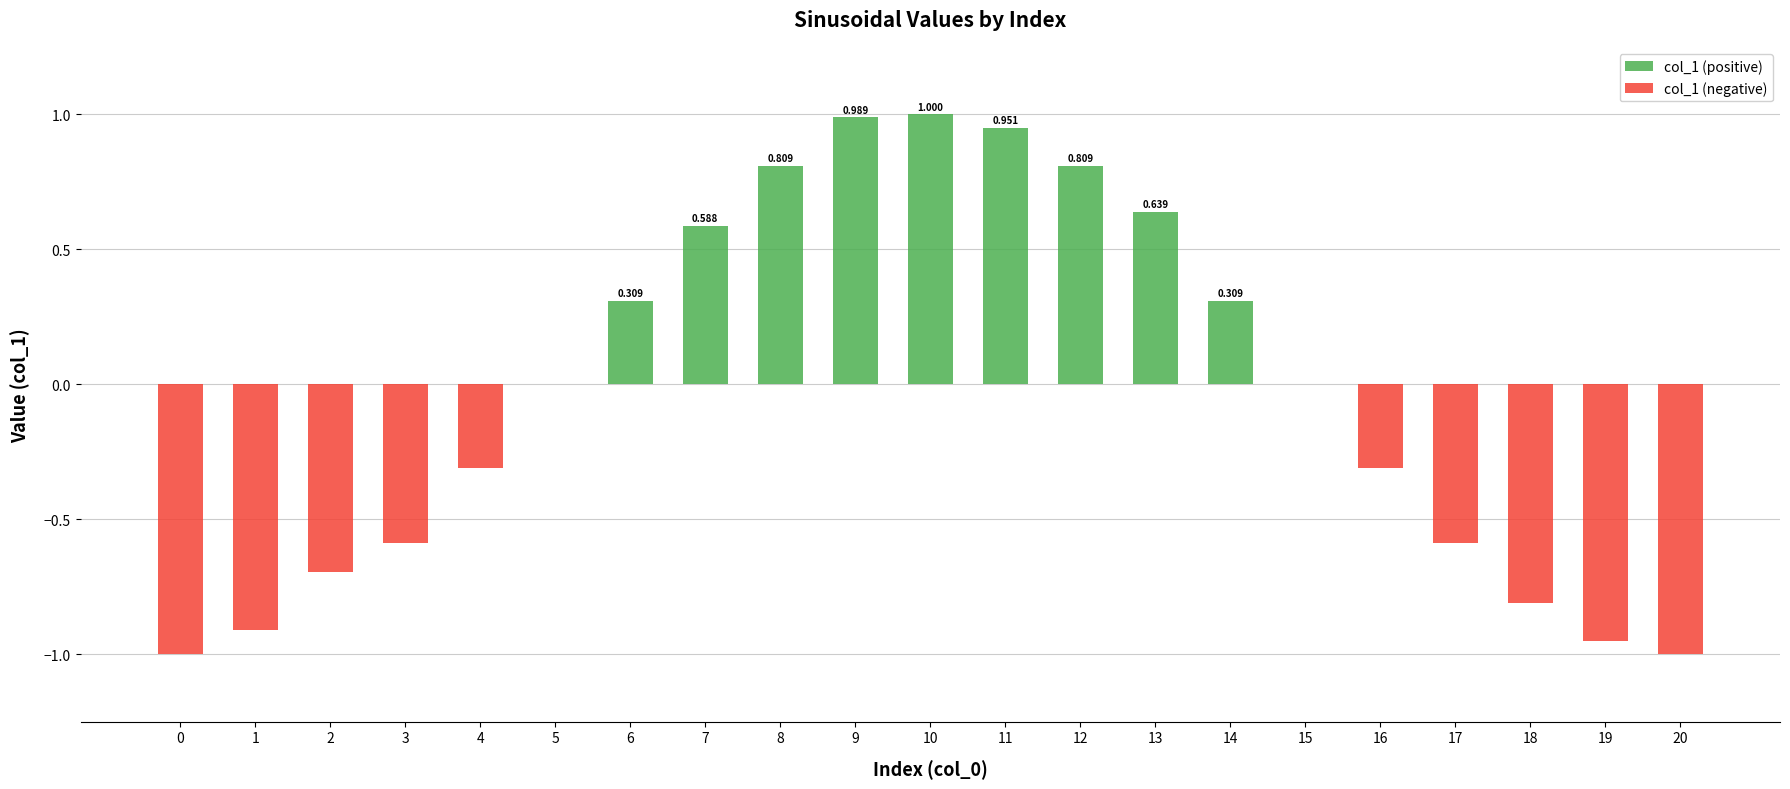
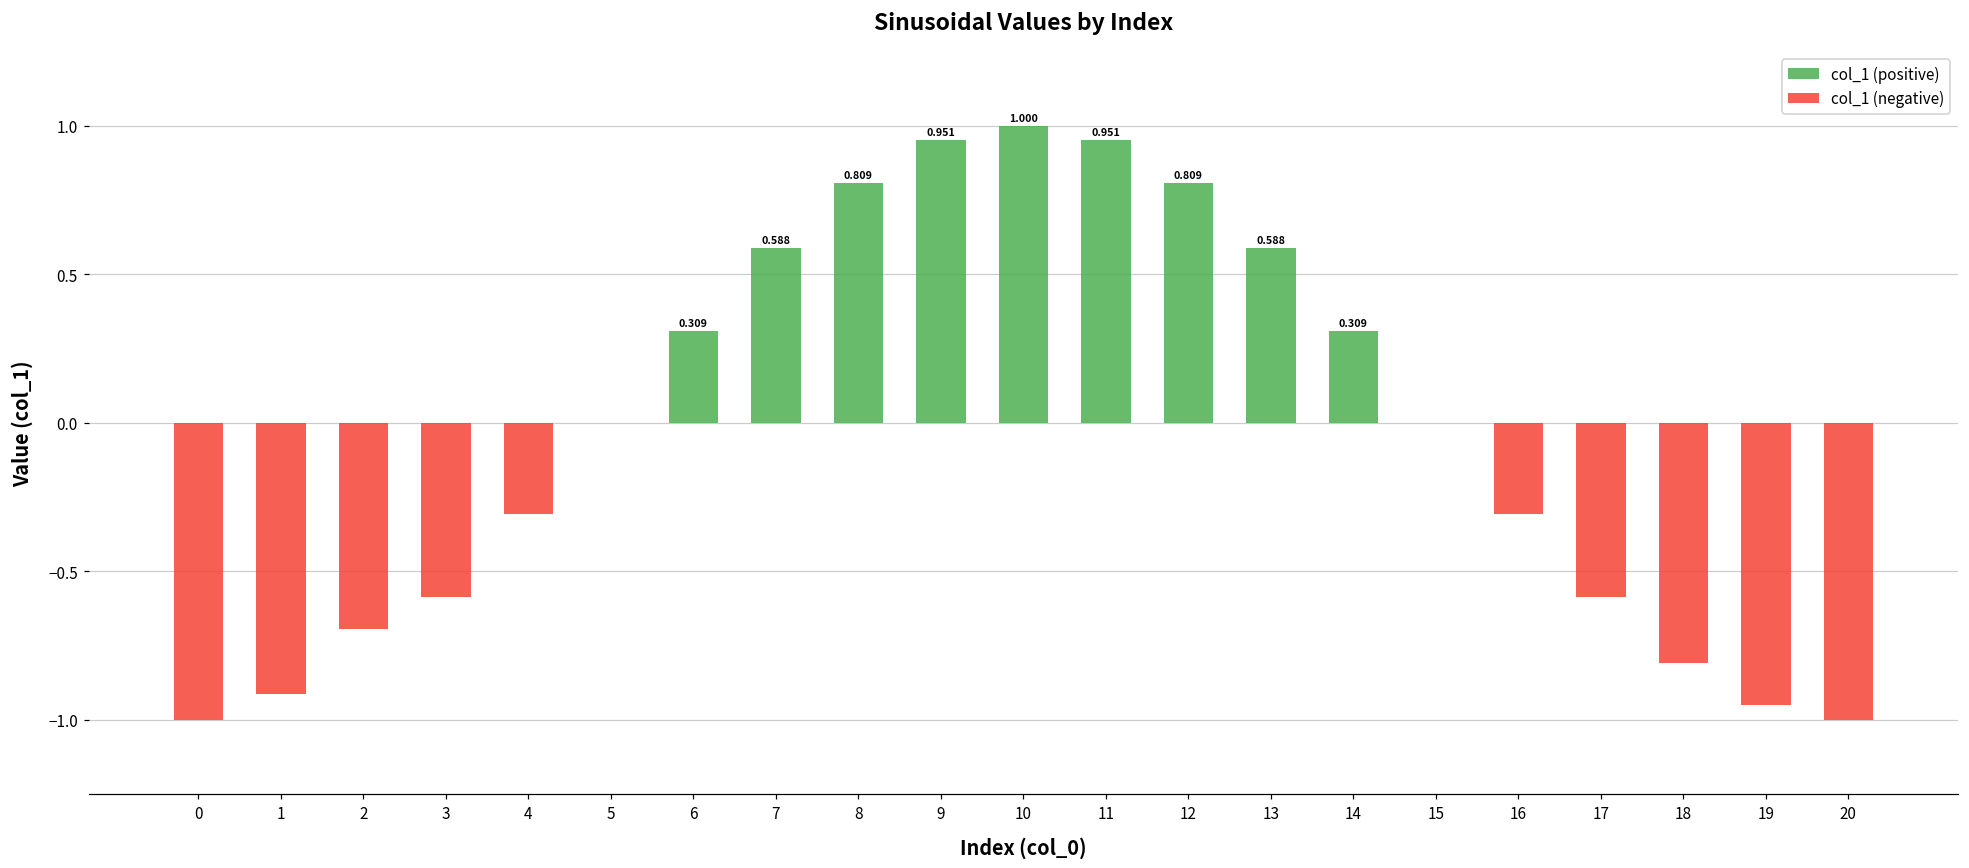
  {
    "col_1 (positive)": {
      "6": 0.309,
      "7": 0.588,
      "8": 0.809,
-     "9": 0.989,
+     "9": 0.951,
      "10": 1.000,
      "11": 0.951,
      "12": 0.809,
-     "13": 0.639,
+     "13": 0.588,
      "14": 0.309
    },
    "col_1 (negative)": {
      "0": -1.00,
      "1": -0.91,
      "2": -0.69,
      "3": -0.59,
      "4": -0.31,
      "6": 0.00,
      "7": 0.00,
      "8": 0.00,
      "9": 0.00,
      "10": 0.00,
      "11": 0.00,
      "12": 0.00,
      "13": 0.00,
      "14": 0.00,
      "15": 0.00,
      "16": -0.31,
      "17": -0.59,
      "18": -0.81,
      "19": -0.95,
      "20": -1.00
    }
  }
